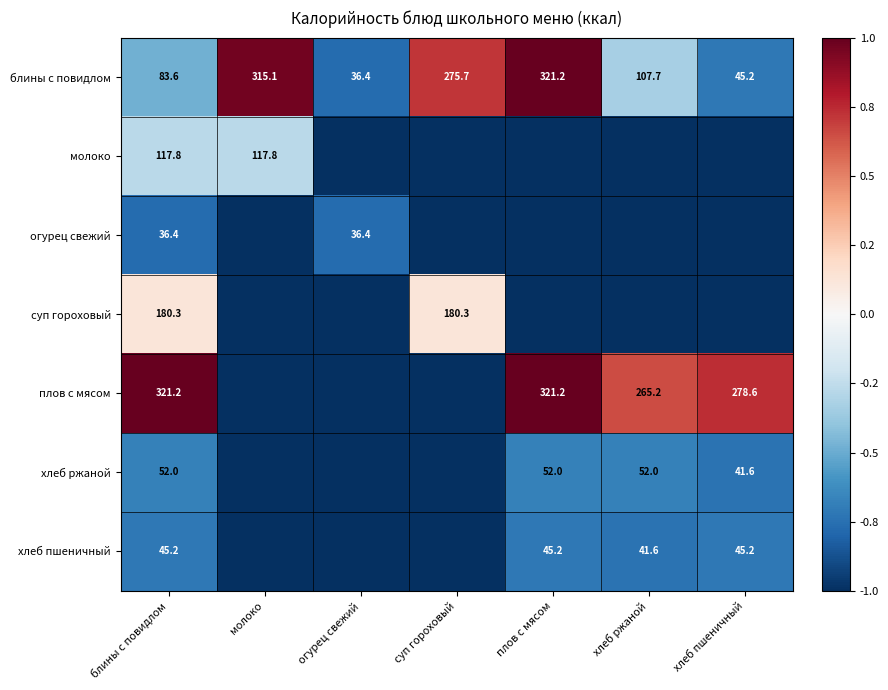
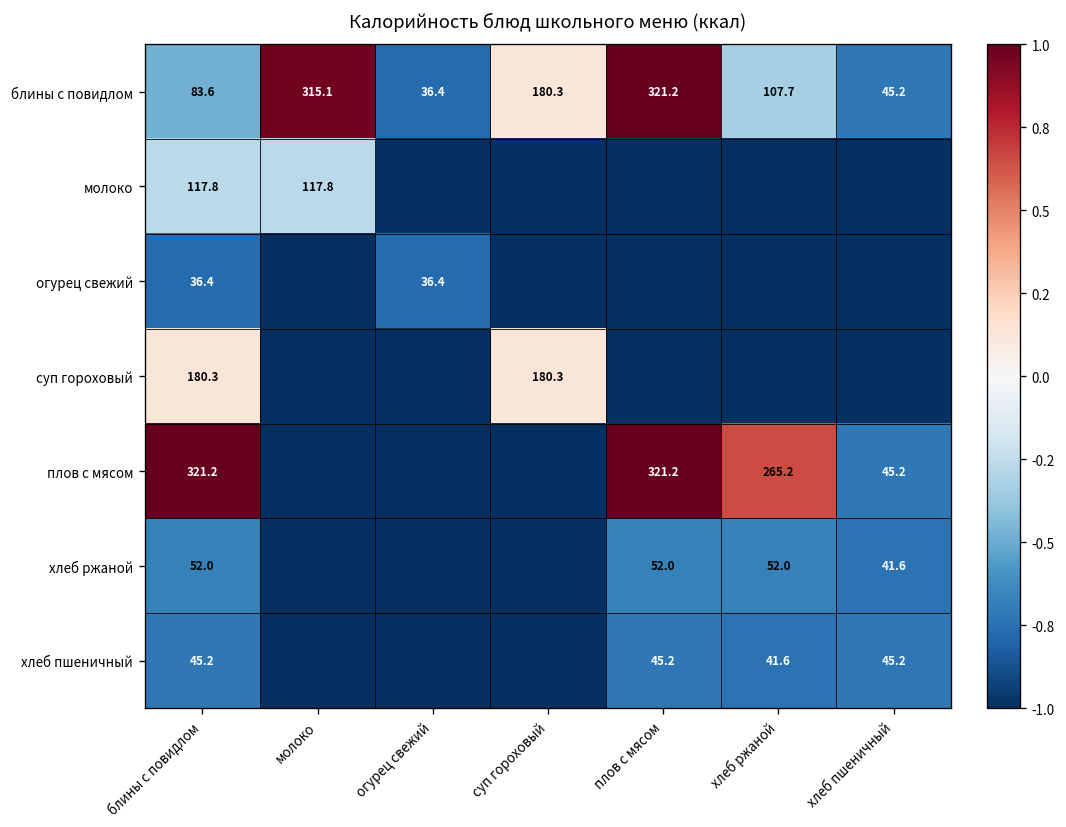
  {
    "блины с повидлом": {
      "блины с повидлом": 83.6,
      "молоко": 315.1,
      "огурец свежий": 36.4,
-     "суп гороховый": 275.7,
+     "суп гороховый": 180.3,
      "плов с мясом": 321.2,
      "хлеб ржаной": 107.7,
      "хлеб пшеничный": 45.2
    },
    "молоко": {
      "блины с повидлом": 117.8,
      "молоко": 117.8
    },
    "огурец свежий": {
      "блины с повидлом": 36.4,
      "огурец свежий": 36.4
    },
    "суп гороховый": {
      "блины с повидлом": 180.3,
      "суп гороховый": 180.3
    },
    "плов с мясом": {
      "блины с повидлом": 321.2,
      "плов с мясом": 321.2,
      "хлеб ржаной": 265.2,
-     "хлеб пшеничный": 278.6
+     "хлеб пшеничный": 45.2
    },
    "хлеб ржаной": {
      "блины с повидлом": 52.0,
      "плов с мясом": 52.0,
      "хлеб ржаной": 52.0,
      "хлеб пшеничный": 41.6
    },
    "хлеб пшеничный": {
      "блины с повидлом": 45.2,
      "плов с мясом": 45.2,
      "хлеб ржаной": 41.6,
      "хлеб пшеничный": 45.2
    }
  }
